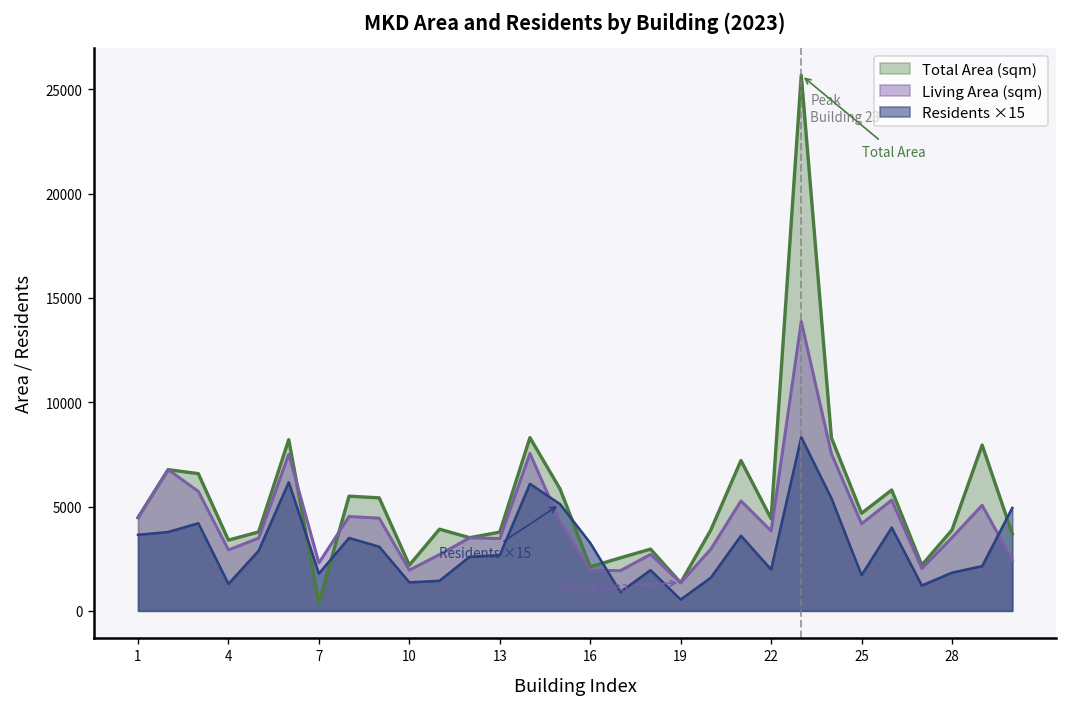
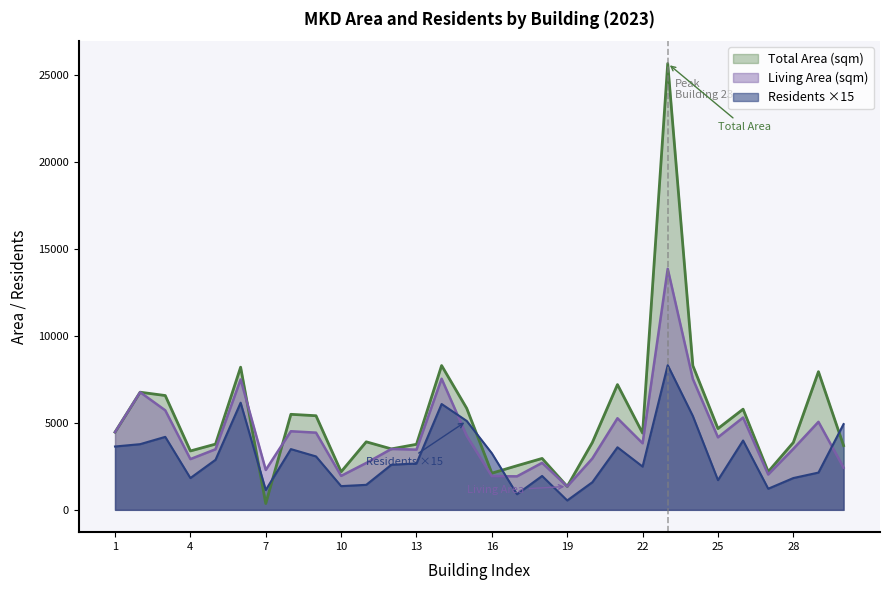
  {
    "Residents ×15": {
      "1": 3600,
-     "4": 1300,
-     "7": 1800,
+     "4": 1800,
+     "7": 1100,
      "10": 1400,
      "16": 3300,
      "19": 500,
-     "22": 2000,
+     "22": 2500,
      "25": 1700,
      "28": 1800
    }
  }
